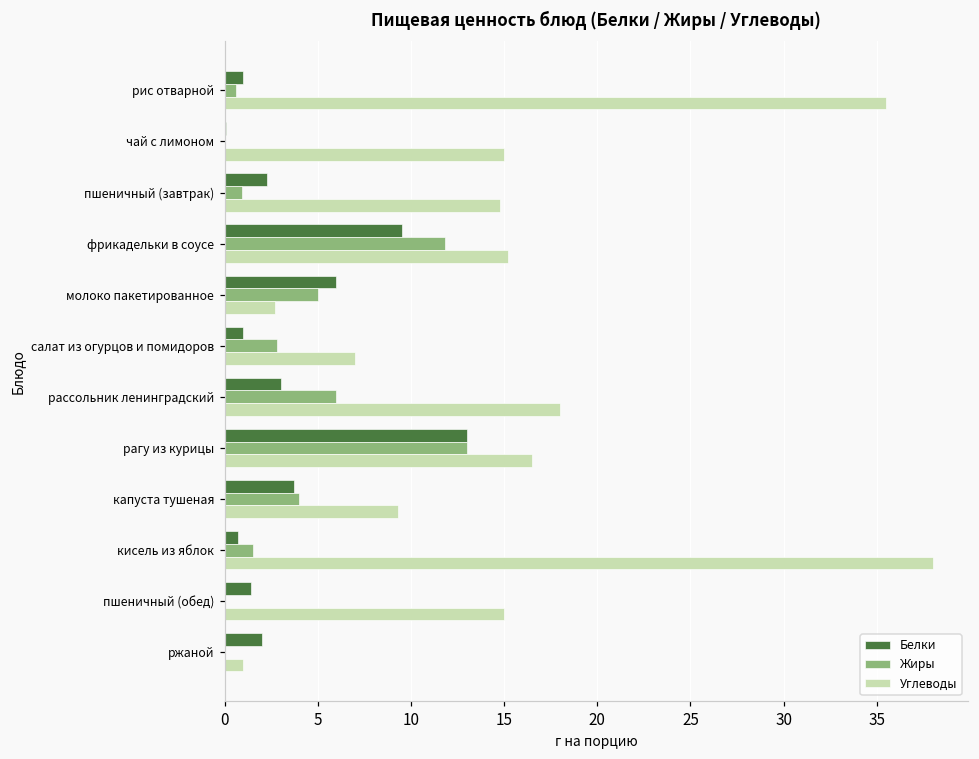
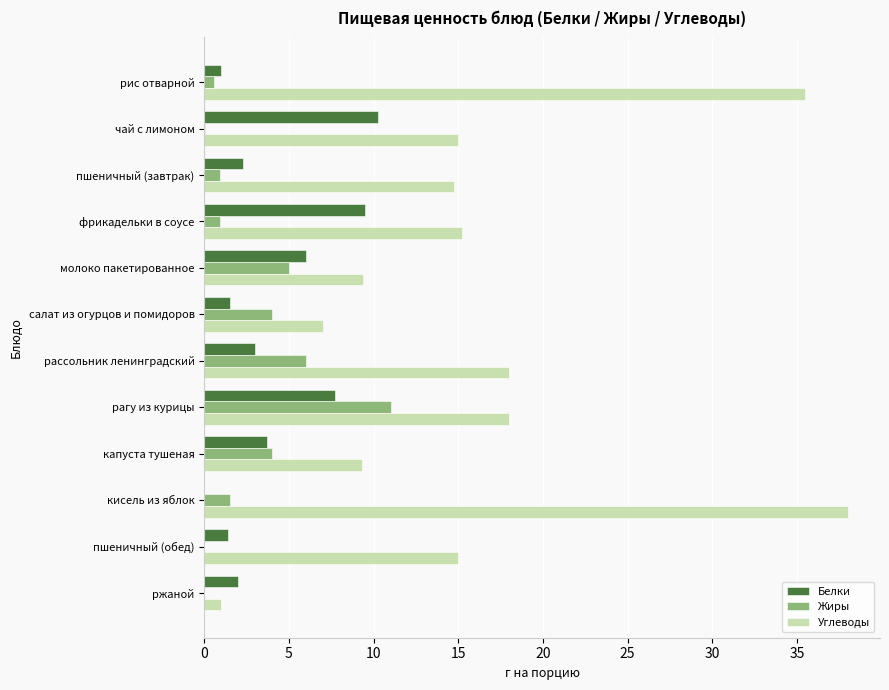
  {
    "Белки": {
      "рис отварной": 1.0,
-     "чай с лимоном": 0.1,
+     "чай с лимоном": 10.2,
      "пшеничный (завтрак)": 2.3,
      "фрикадельки в соусе": 9.5,
      "молоко пакетированное": 6.0,
-     "салат из огурцов и помидоров": 1.0,
+     "салат из огурцов и помидоров": 1.5,
      "рассольник ленинградский": 3.0,
-     "рагу из курицы": 13.0,
+     "рагу из курицы": 7.7,
      "капуста тушеная": 3.7,
-     "кисель из яблок": 0.7,
+     "кисель из яблок": 0.0,
      "пшеничный (обед)": 1.4,
      "ржаной": 2.0
    },
    "Жиры": {
      "рис отварной": 0.6,
      "пшеничный (завтрак)": 0.9,
-     "фрикадельки в соусе": 11.8,
+     "фрикадельки в соусе": 0.9,
      "молоко пакетированное": 5.0,
-     "салат из огурцов и помидоров": 2.8,
+     "салат из огурцов и помидоров": 4.0,
      "рассольник ленинградский": 6.0,
-     "рагу из курицы": 13,
+     "рагу из курицы": 11,
      "капуста тушеная": 4.0,
      "кисель из яблок": 1.5,
      "пшеничный (обед)": 0.0,
      "ржаной": 0.0
    },
    "Углеводы": {
      "рис отварной": 35.5,
      "чай с лимоном": 15.0,
      "пшеничный (завтрак)": 14.8,
      "фрикадельки в соусе": 15.2,
-     "молоко пакетированное": 2.7,
+     "молоко пакетированное": 9.4,
      "салат из огурцов и помидоров": 7.0,
      "рассольник ленинградский": 18.0,
-     "рагу из курицы": 16.5,
+     "рагу из курицы": 18.0,
      "капуста тушеная": 9.3,
      "кисель из яблок": 38.0,
      "пшеничный (обед)": 15.0,
      "ржаной": 1.0
    }
  }
